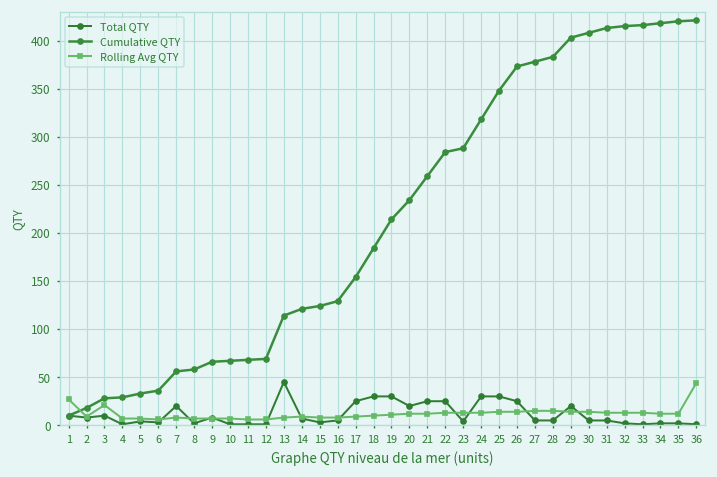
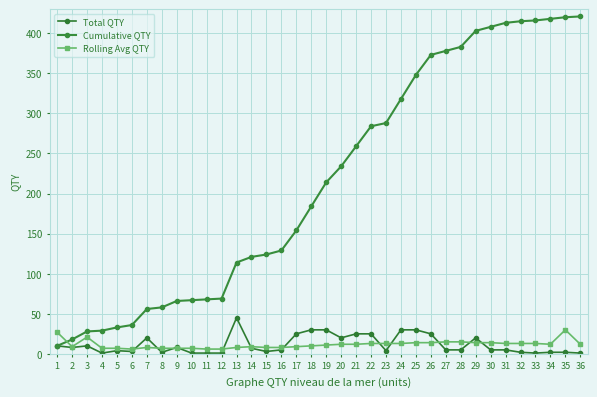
  {
    "Rolling Avg QTY": {
      "1": 30,
      "3": 20,
      "4": 10,
      "7": 10,
      "8": 10,
      "10": 10,
      "11": 10,
      "12": 10,
      "13": 10,
      "15": 10,
      "17": 10,
      "18": 10,
      "19": 10,
      "20": 10,
      "21": 10,
      "22": 10,
      "23": 10,
      "24": 10,
      "25": 10,
      "26": 10,
      "27": 20,
      "28": 20,
      "29": 10,
      "30": 10,
      "31": 10,
      "32": 10,
      "33": 10,
      "34": 10,
-     "35": 10,
-     "36": 40
+     "35": 30,
+     "36": 10
    }
  }
